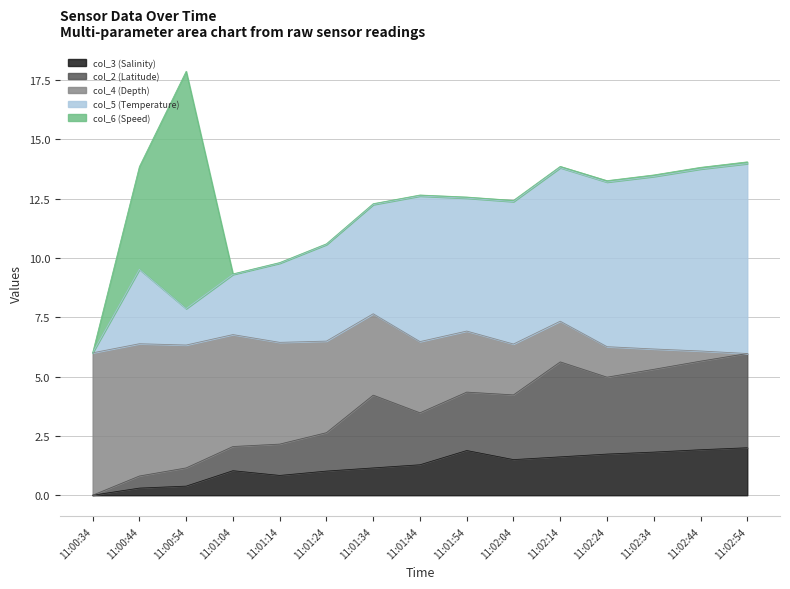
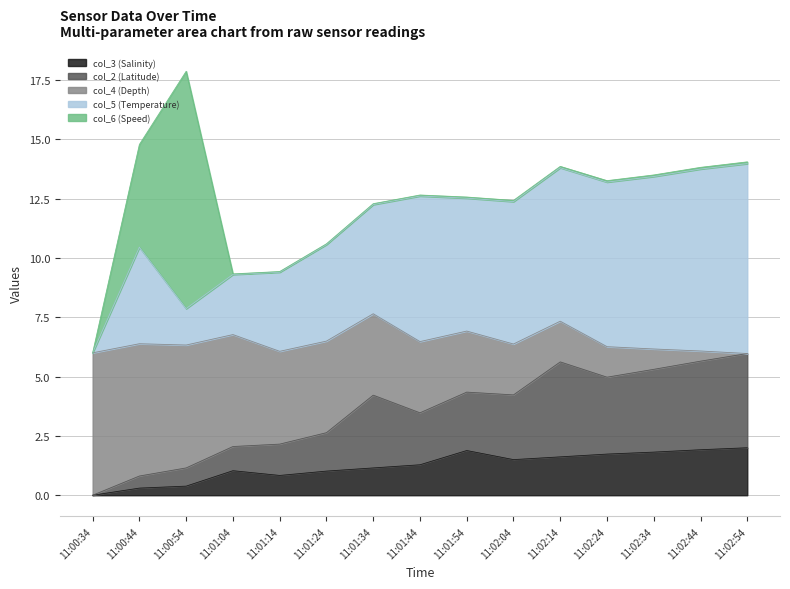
  {
    "col_3 (Salinity)": {
      "11:00:44": 0.3,
      "11:00:54": 0.4,
      "11:01:04": 1.0,
      "11:01:14": 0.8,
      "11:01:24": 1.0,
      "11:01:34": 1.1,
      "11:01:44": 1.3,
      "11:01:54": 1.9,
      "11:02:04": 1.5,
      "11:02:14": 1.6,
      "11:02:24": 1.7,
      "11:02:34": 1.8,
      "11:02:44": 1.9,
      "11:02:54": 2.0
    },
    "col_2 (Latitude)": {
      "11:00:44": 0.5,
      "11:00:54": 0.8,
      "11:01:04": 1.0,
      "11:01:14": 1.3,
      "11:01:24": 1.6,
      "11:01:34": 3.1,
      "11:01:44": 2.2,
      "11:01:54": 2.5,
      "11:02:04": 2.7,
      "11:02:14": 4.0,
      "11:02:24": 3.2,
      "11:02:34": 3.5,
      "11:02:44": 3.7
    },
    "col_4 (Depth)": {
      "11:00:44": 5.6,
      "11:00:54": 5.2,
      "11:01:04": 4.7,
-     "11:01:14": 4.3,
+     "11:01:14": 3.9,
      "11:01:24": 3.9,
      "11:01:34": 3.4,
      "11:01:44": 3.0,
      "11:01:54": 2.6,
      "11:02:04": 2.1,
      "11:02:14": 1.7,
      "11:02:24": 1.3,
      "11:02:34": 0.9,
      "11:02:44": 0.4
    },
    "col_5 (Temperature)": {
-     "11:00:44": 3.1,
+     "11:00:44": 4.1,
      "11:00:54": 1.5
    },
    "col_6 (Speed)": {
      "11:00:44": 4.3,
      "11:00:54": 10.0
    }
  }
